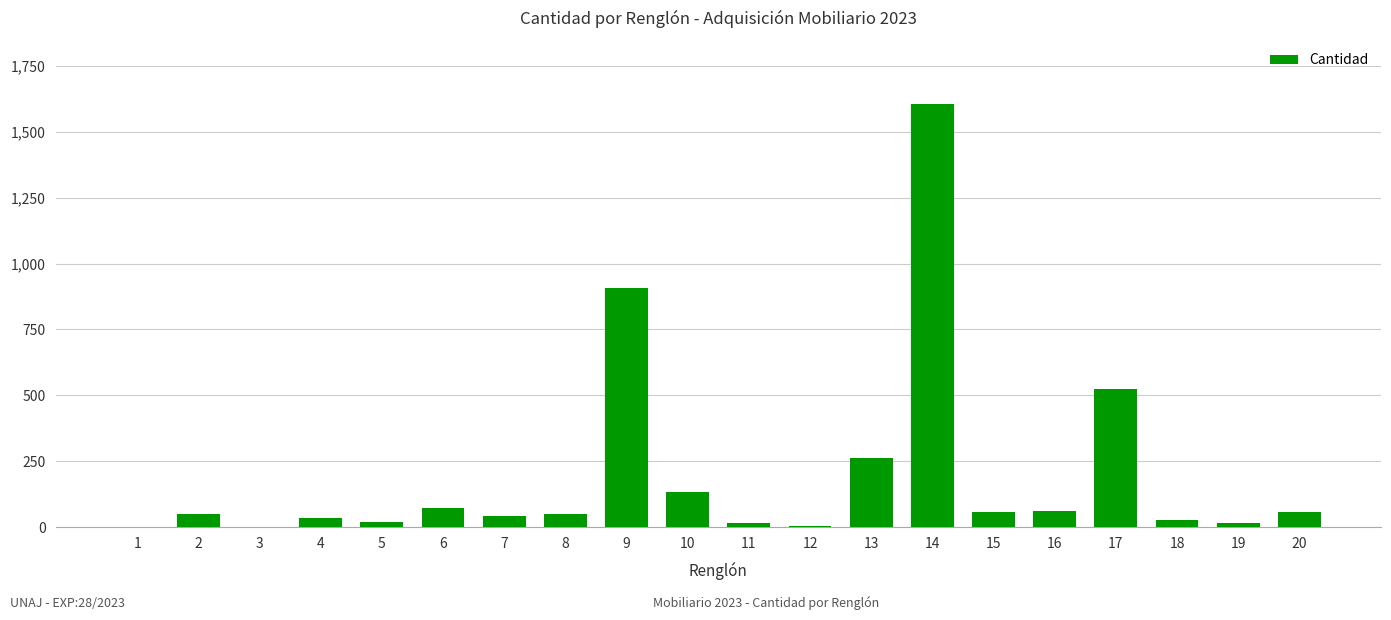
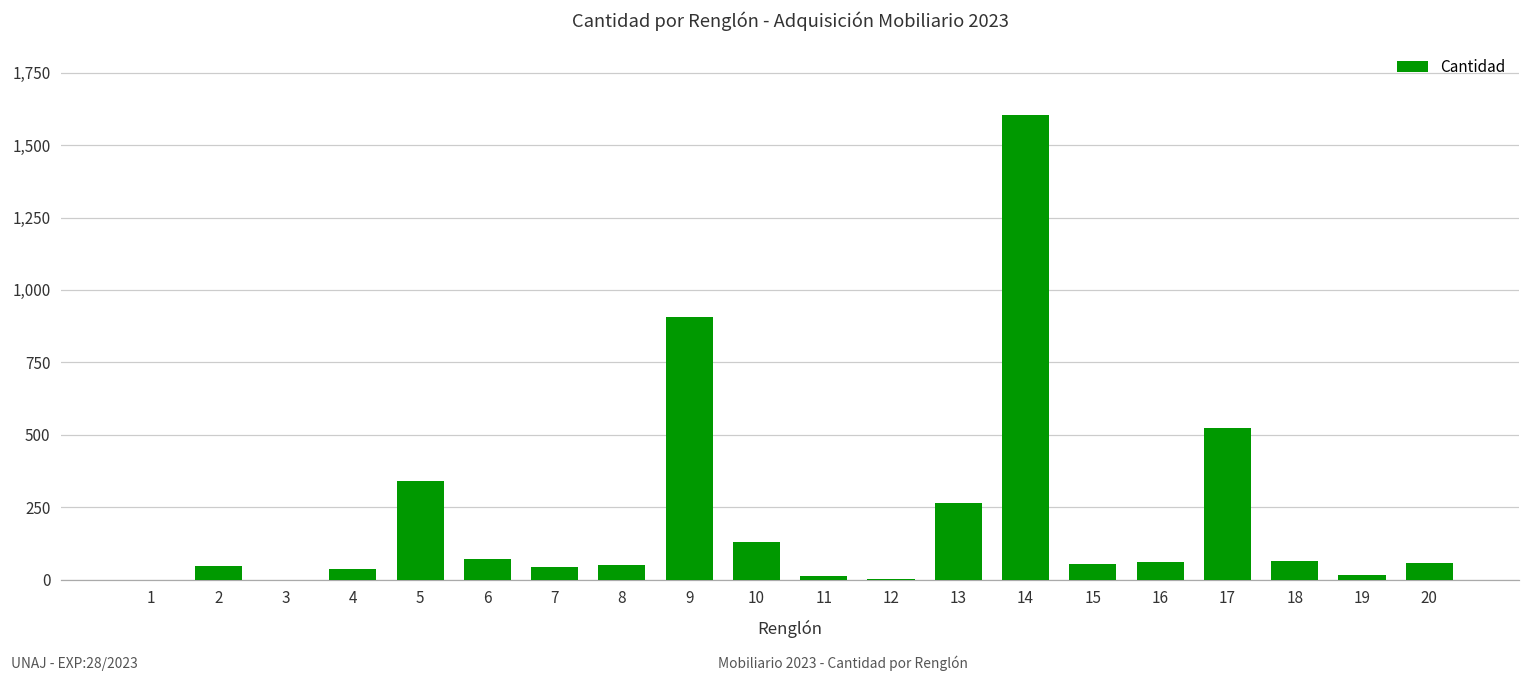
  {
    "2": "50",
    "4": "40",
-   "5": "20",
+   "5": "340",
    "6": "70",
    "7": "40",
    "8": "50",
    "9": "910",
    "10": "130",
    "11": "10",
    "13": "260",
    "14": "1,610",
    "15": "60",
    "16": "60",
    "17": "530",
-   "18": "30",
+   "18": "70",
    "19": "20",
    "20": "60"
  }
